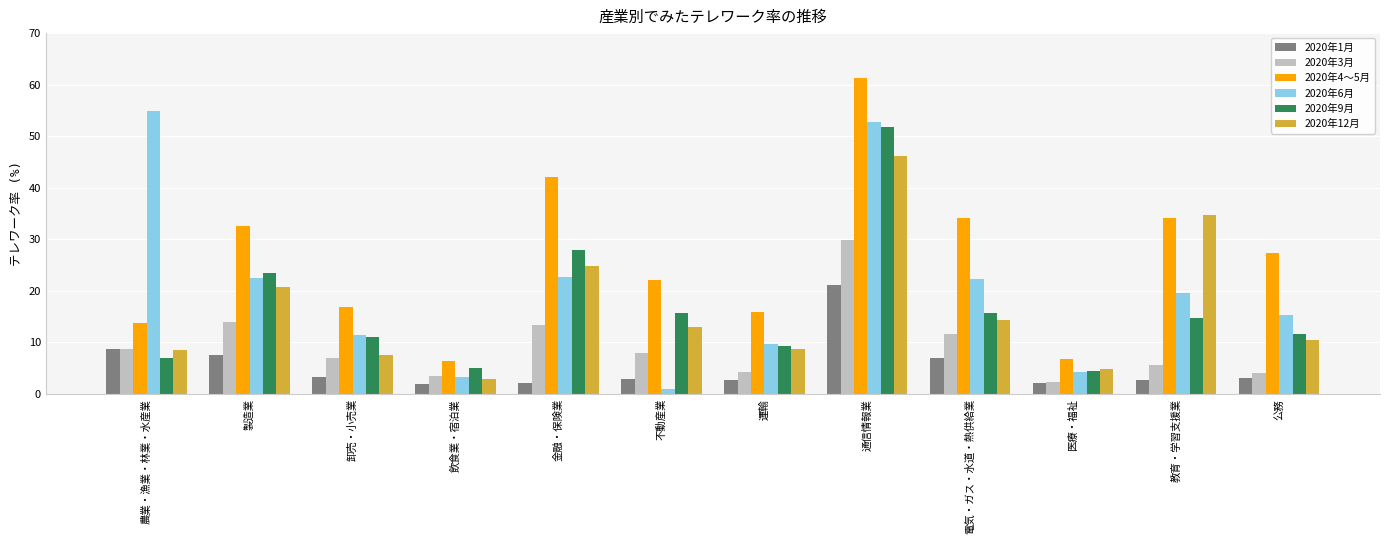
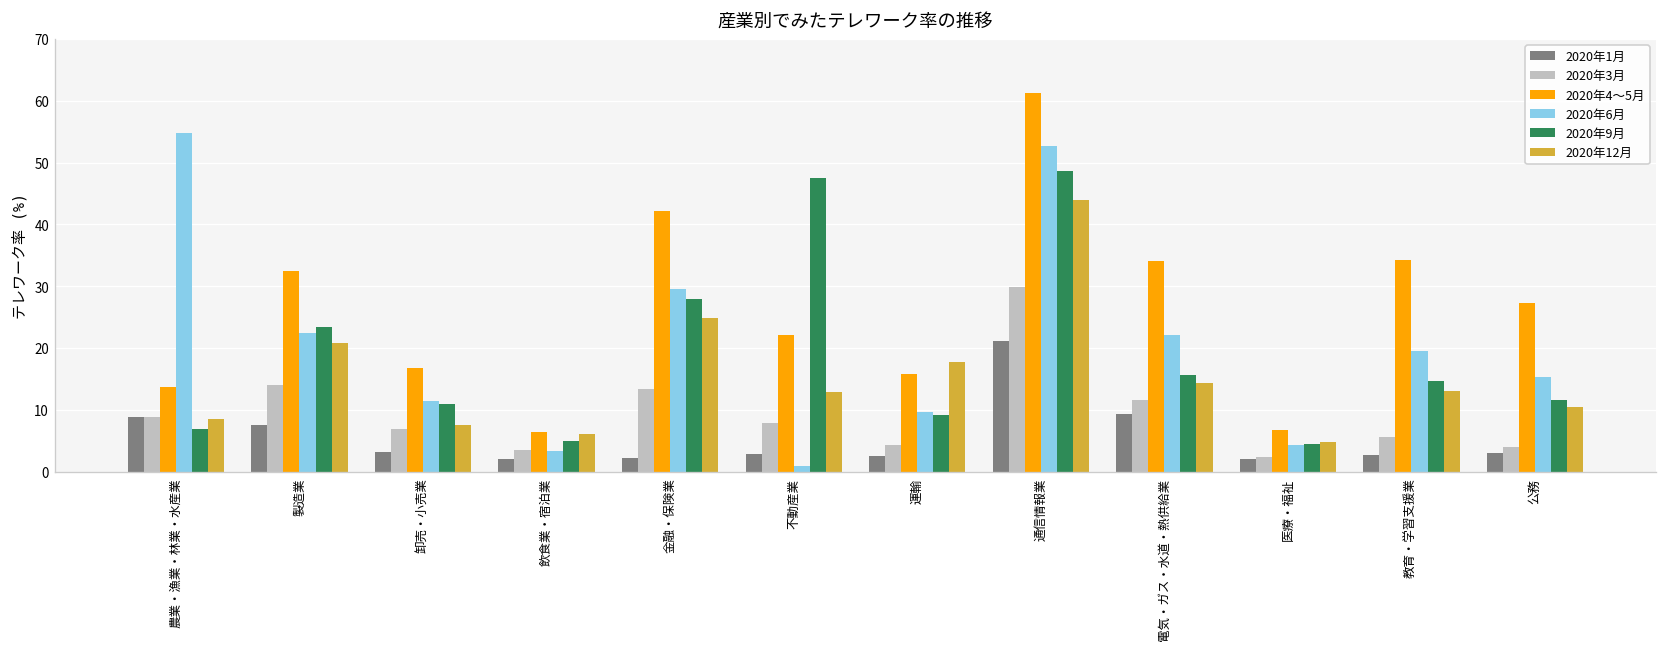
  {
    "2020年1月": {
      "農業・漁業・林業・水産業": 9,
      "製造業": 8,
      "卸売・小売業": 3,
      "飲食業・宿泊業": 2,
      "金融・保険業": 2,
      "不動産業": 3,
      "運輸": 3,
      "通信情報業": 21,
-     "電気・ガス・水道・熱供給業": 7,
+     "電気・ガス・水道・熱供給業": 9,
      "医療・福祉": 2,
      "教育・学習支援業": 3,
      "公務": 3
    },
    "2020年3月": {
      "農業・漁業・林業・水産業": 9,
      "製造業": 14,
      "卸売・小売業": 7,
      "飲食業・宿泊業": 4,
      "金融・保険業": 13,
      "不動産業": 8,
      "運輸": 4,
      "通信情報業": 30,
      "電気・ガス・水道・熱供給業": 12,
      "医療・福祉": 2,
      "教育・学習支援業": 6,
      "公務": 4
    },
    "2020年4～5月": {
      "農業・漁業・林業・水産業": 14,
      "製造業": 33,
      "卸売・小売業": 17,
      "飲食業・宿泊業": 6,
      "金融・保険業": 42,
      "不動産業": 22,
      "運輸": 16,
      "通信情報業": 61,
      "電気・ガス・水道・熱供給業": 34,
      "医療・福祉": 7,
      "教育・学習支援業": 34,
      "公務": 27
    },
    "2020年6月": {
      "農業・漁業・林業・水産業": 55,
      "製造業": 23,
      "卸売・小売業": 11,
      "飲食業・宿泊業": 3,
-     "金融・保険業": 23,
+     "金融・保険業": 30,
      "不動産業": 1,
      "運輸": 10,
      "通信情報業": 53,
      "電気・ガス・水道・熱供給業": 22,
      "医療・福祉": 4,
      "教育・学習支援業": 20,
      "公務": 15
    },
    "2020年9月": {
      "農業・漁業・林業・水産業": 7,
      "製造業": 23,
      "卸売・小売業": 11,
      "飲食業・宿泊業": 5,
      "金融・保険業": 28,
-     "不動産業": 16,
+     "不動産業": 48,
      "運輸": 9,
-     "通信情報業": 52,
+     "通信情報業": 49,
      "電気・ガス・水道・熱供給業": 16,
      "医療・福祉": 5,
      "教育・学習支援業": 15,
      "公務": 12
    },
    "2020年12月": {
      "農業・漁業・林業・水産業": 9,
      "製造業": 21,
      "卸売・小売業": 8,
-     "飲食業・宿泊業": 3,
+     "飲食業・宿泊業": 6,
      "金融・保険業": 25,
      "不動産業": 13,
-     "運輸": 9,
-     "通信情報業": 46,
+     "運輸": 18,
+     "通信情報業": 44,
      "電気・ガス・水道・熱供給業": 14,
      "医療・福祉": 5,
-     "教育・学習支援業": 35,
+     "教育・学習支援業": 13,
      "公務": 11
    }
  }
